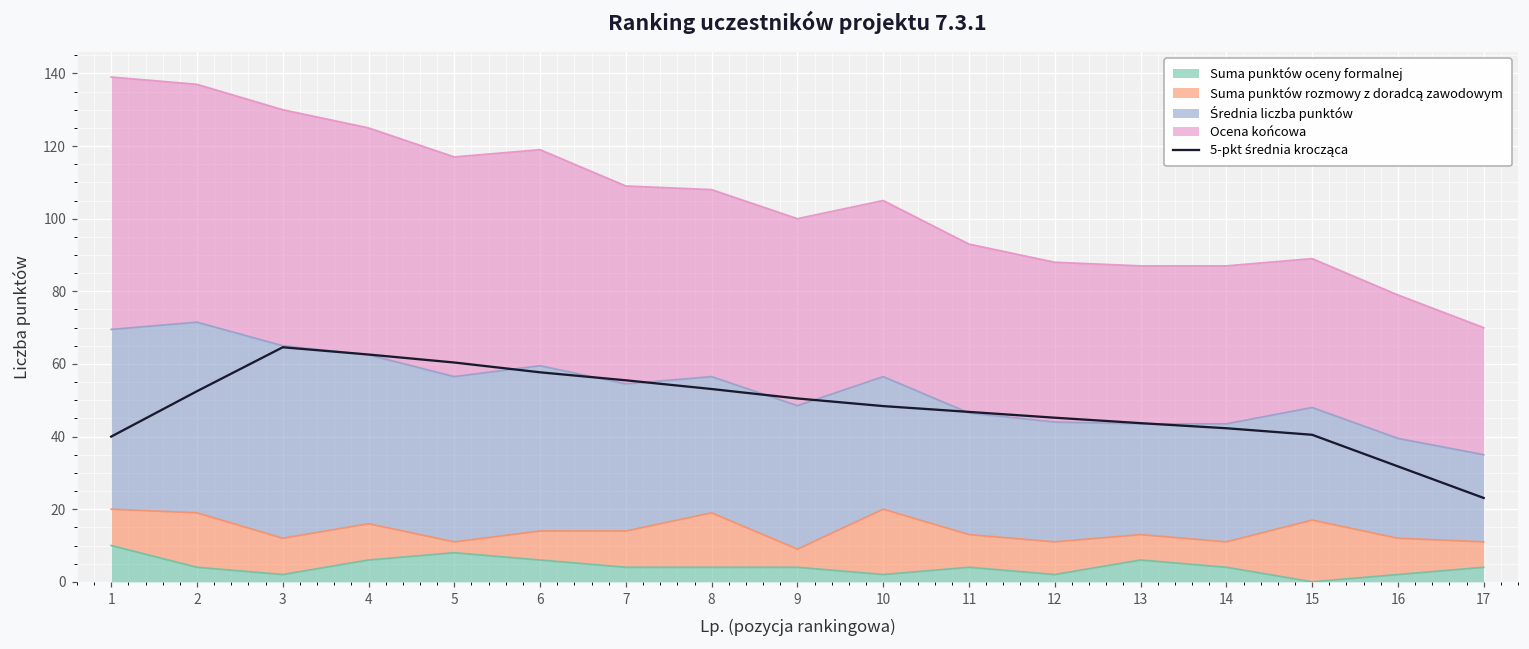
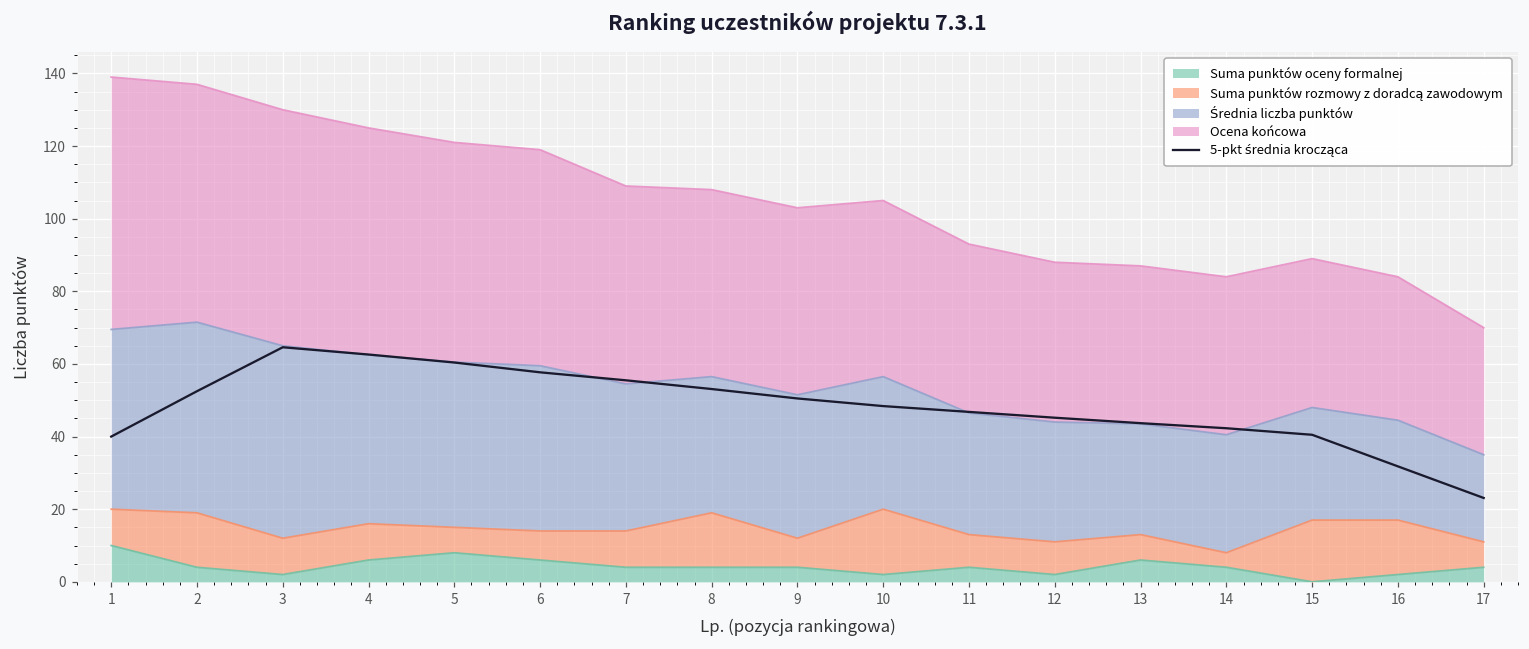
  {
    "Suma punktów rozmowy z doradcą zawodowym": {
      "1": 10,
      "2": 15,
      "3": 10,
      "4": 10,
-     "5": 3,
+     "5": 7,
      "6": 8,
      "7": 10,
      "8": 15,
-     "9": 5,
+     "9": 8,
      "10": 18,
      "11": 9,
      "12": 9,
      "13": 7,
-     "14": 7,
+     "14": 4,
      "15": 17,
-     "16": 10,
+     "16": 15,
      "17": 7
    },
    "Ocena końcowa": {
      "1": 70,
      "2": 66,
      "3": 65,
      "4": 63,
      "5": 61,
      "6": 60,
      "7": 55,
      "8": 52,
      "9": 52,
      "10": 49,
      "11": 47,
      "12": 44,
      "13": 44,
      "14": 44,
      "15": 41,
      "16": 40,
      "17": 35
    },
    "5-pkt średnia krocząca": {
      "1": 40,
      "2": 53,
      "6": 58,
      "7": 56,
      "8": 53,
      "9": 51,
      "10": 48,
      "12": 45,
      "14": 42,
      "15": 41,
      "16": 32,
      "17": 23
    }
  }
